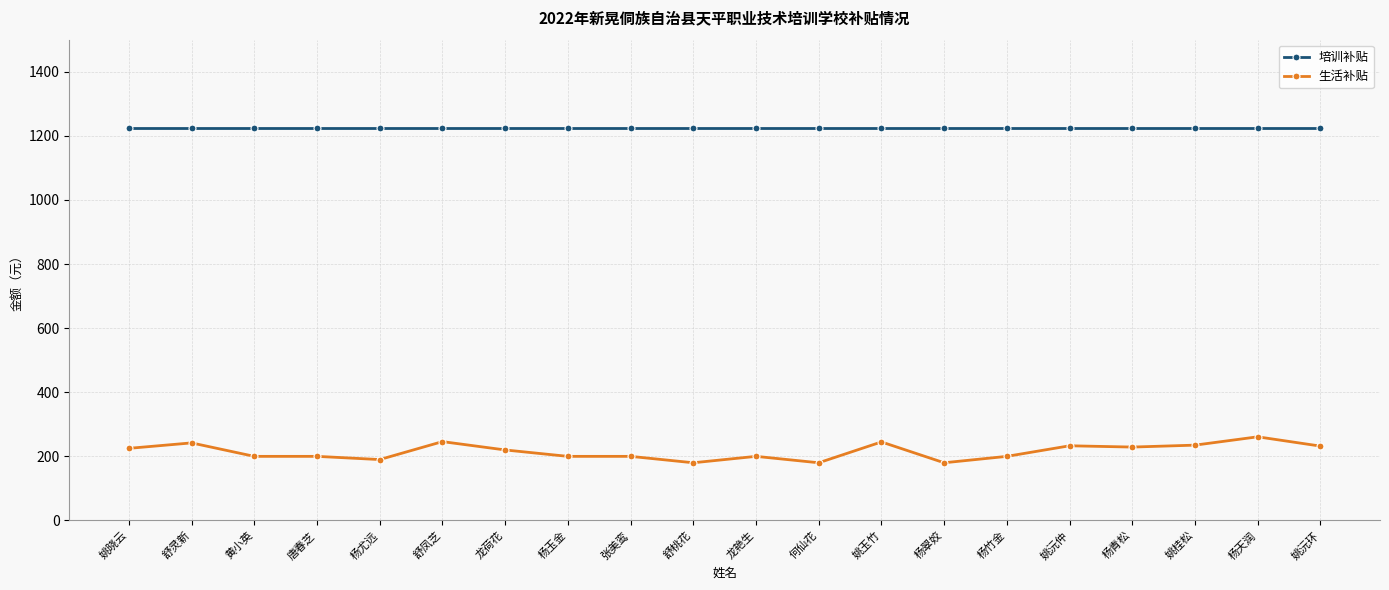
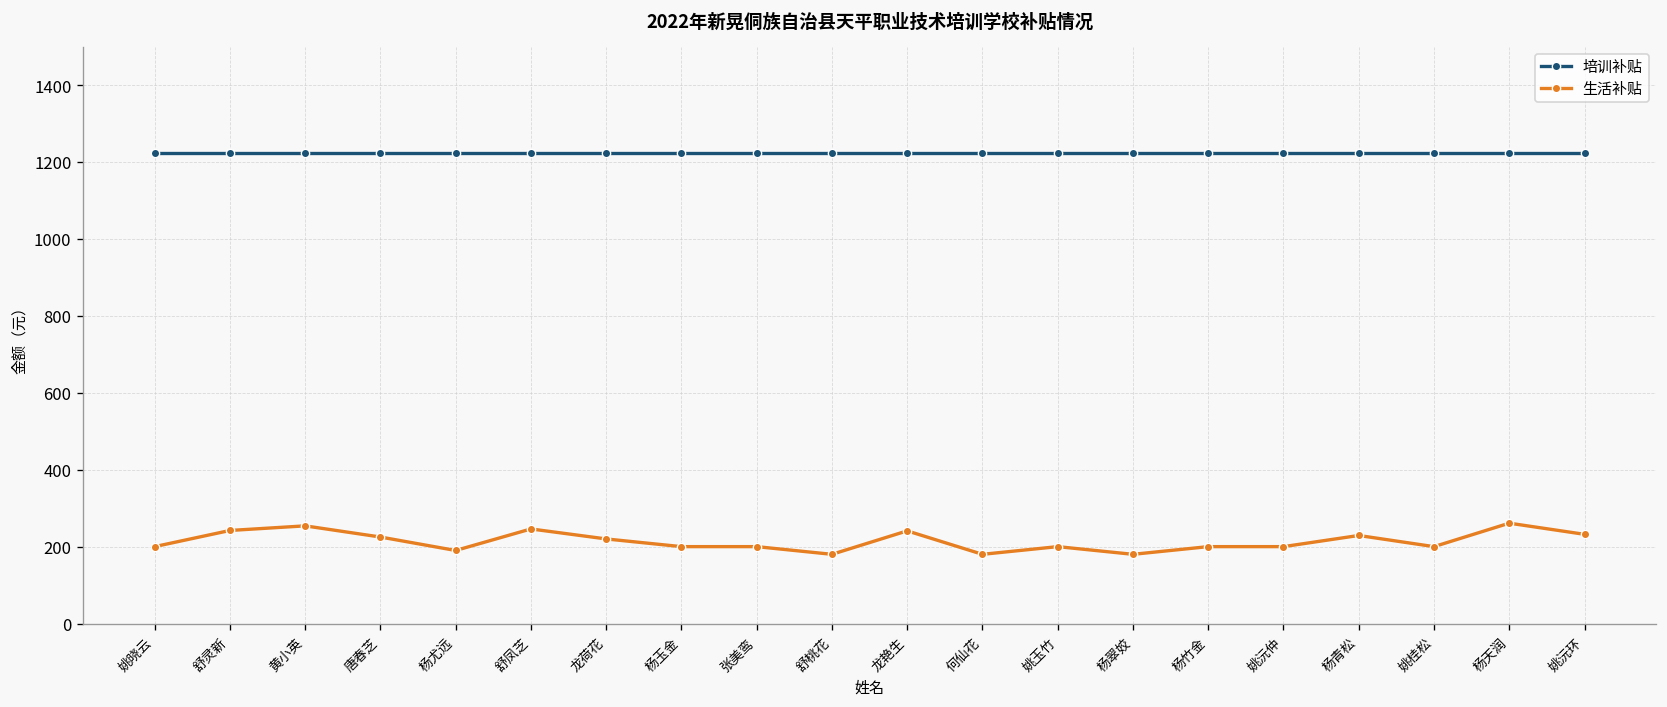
  {
    "培训补贴": {
      "姚晓云": 1220,
      "舒灵新": 1220,
      "黄小英": 1220,
      "唐春芝": 1220,
      "杨尤远": 1220,
      "舒凤芝": 1220,
      "龙荷花": 1220,
      "杨玉金": 1220,
      "张美鸾": 1220,
      "舒桃花": 1220,
      "龙艳生": 1220,
      "何仙花": 1220,
      "姚玉竹": 1220,
      "杨翠姣": 1220,
      "杨竹金": 1220,
      "姚沅仲": 1220,
      "杨青松": 1220,
      "姚桂松": 1220,
      "杨天润": 1220,
      "姚沅环": 1220
    },
    "生活补贴": {
-     "姚晓云": 230,
+     "姚晓云": 200,
      "舒灵新": 240,
-     "黄小英": 200,
-     "唐春芝": 200,
+     "黄小英": 250,
+     "唐春芝": 230,
      "杨尤远": 190,
      "舒凤芝": 250,
      "龙荷花": 220,
      "杨玉金": 200,
      "张美鸾": 200,
      "舒桃花": 180,
-     "龙艳生": 200,
+     "龙艳生": 240,
      "何仙花": 180,
-     "姚玉竹": 250,
+     "姚玉竹": 200,
      "杨翠姣": 180,
      "杨竹金": 200,
-     "姚沅仲": 230,
+     "姚沅仲": 200,
      "杨青松": 230,
-     "姚桂松": 240,
+     "姚桂松": 200,
      "杨天润": 260,
      "姚沅环": 230
    }
  }
